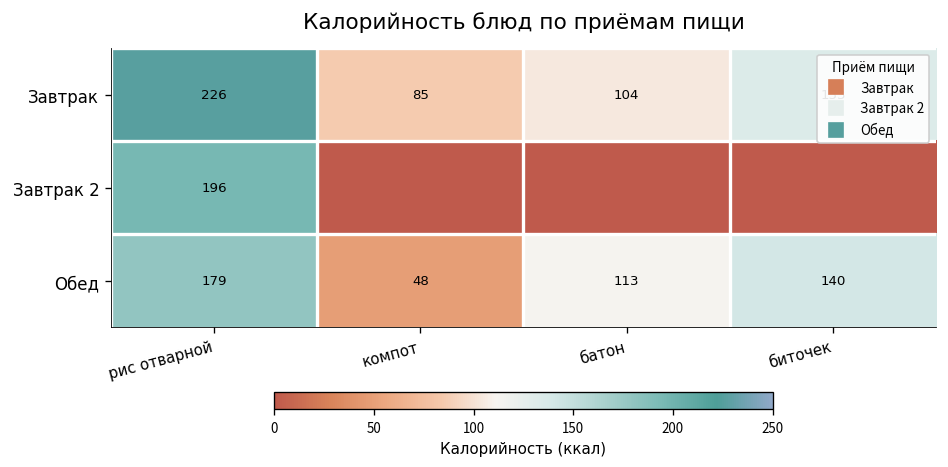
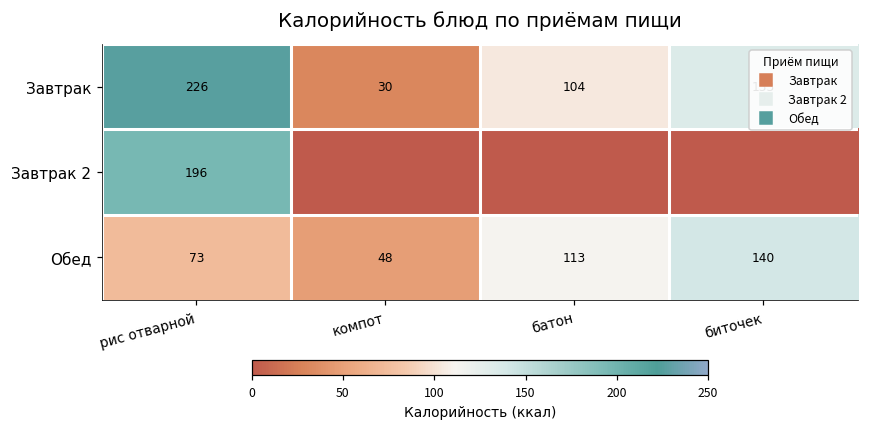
  {
    "Завтрак": {
      "рис отварной": 226,
-     "компот": 85,
+     "компот": 30,
      "батон": 104
    },
    "Завтрак 2": {
      "рис отварной": 196
    },
    "Обед": {
-     "рис отварной": 179,
+     "рис отварной": 73,
      "компот": 48,
      "батон": 113,
      "биточек": 140
    }
  }
